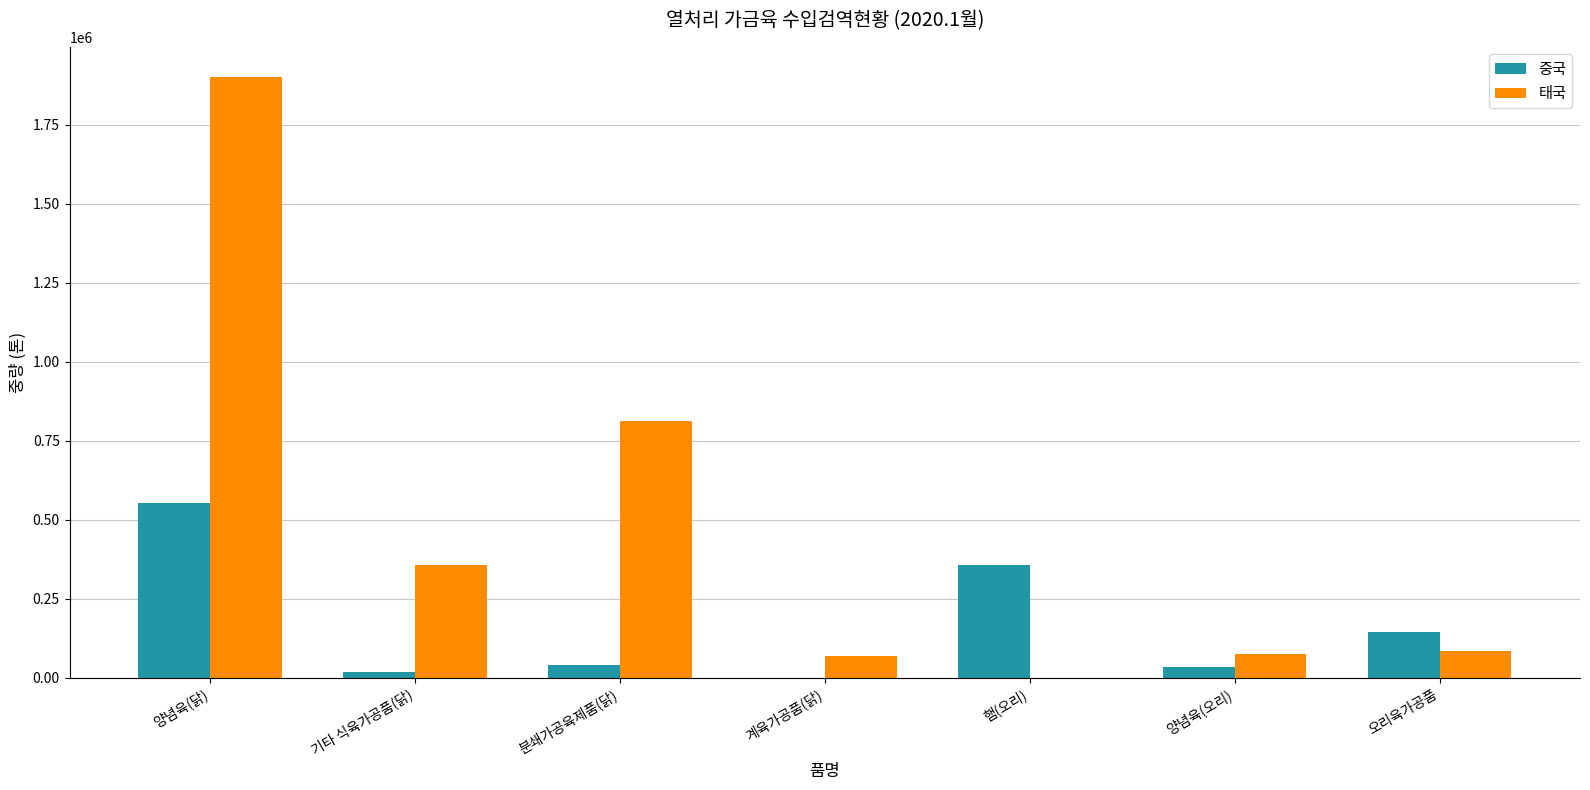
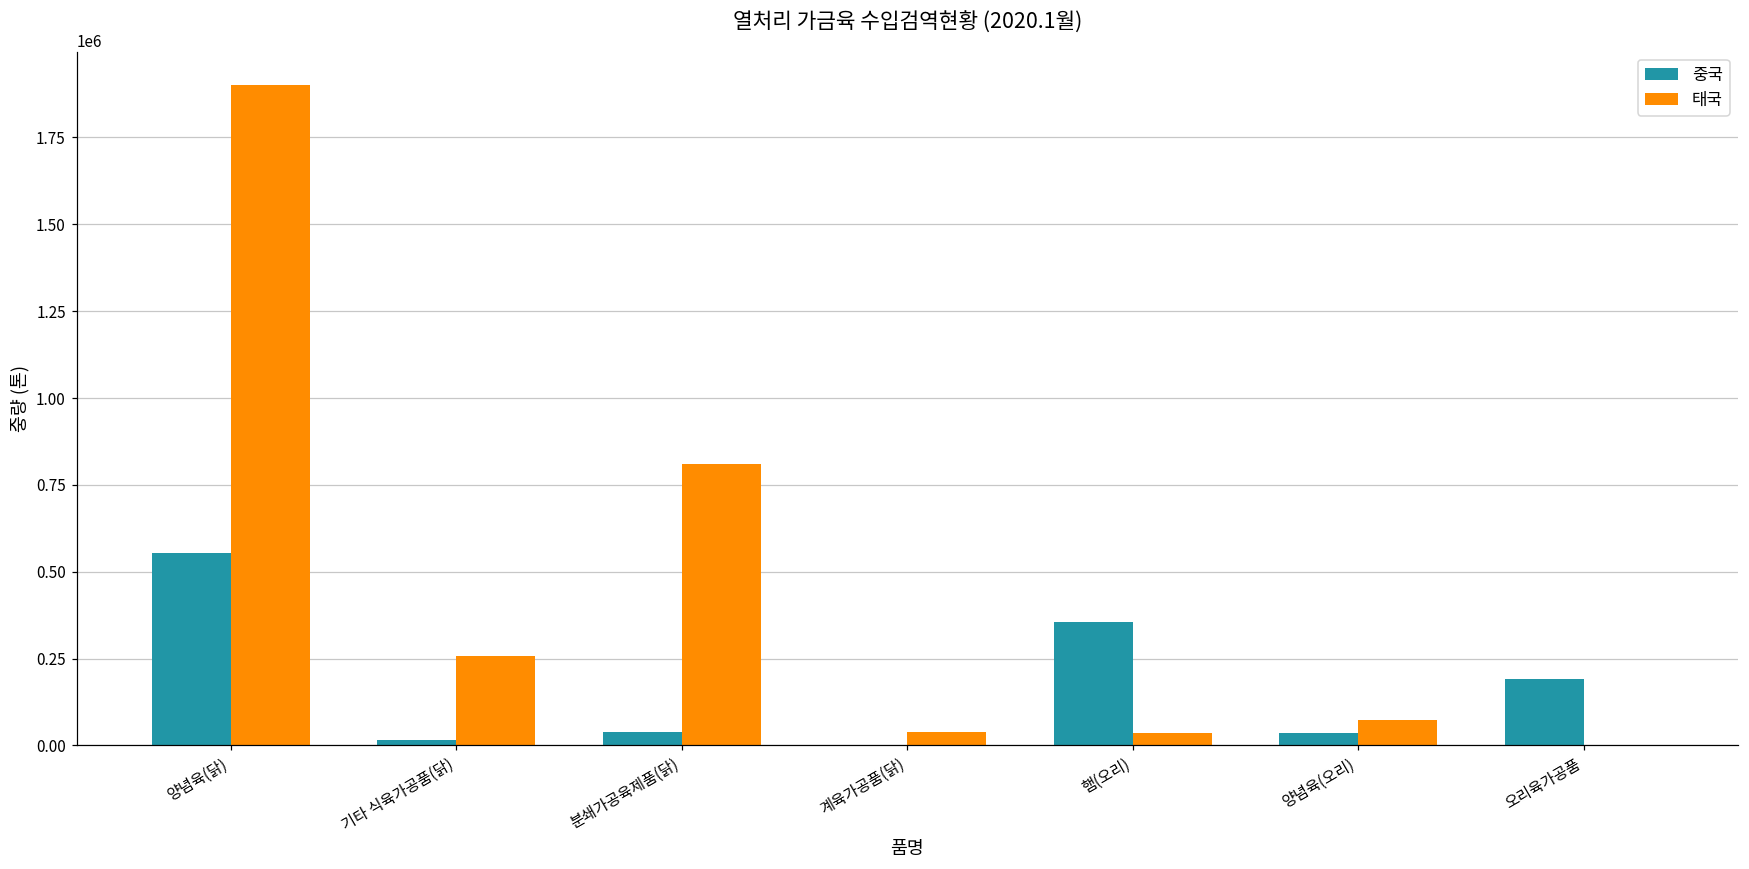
  {
    "중국": {
      "양념육(닭)": 550000,
      "기타 식육가공품(닭)": 20000,
      "분쇄가공육제품(닭)": 40000,
      "햄(오리)": 360000,
      "양념육(오리)": 40000,
-     "오리육가공품": 150000
+     "오리육가공품": 190000
    },
    "태국": {
      "양념육(닭)": 1900000,
-     "기타 식육가공품(닭)": 360000,
+     "기타 식육가공품(닭)": 260000,
      "분쇄가공육제품(닭)": 810000,
-     "계육가공품(닭)": 70000,
-     "햄(오리)": 0,
+     "계육가공품(닭)": 40000,
+     "햄(오리)": 30000,
      "양념육(오리)": 70000,
-     "오리육가공품": 80000
+     "오리육가공품": 0
    }
  }
